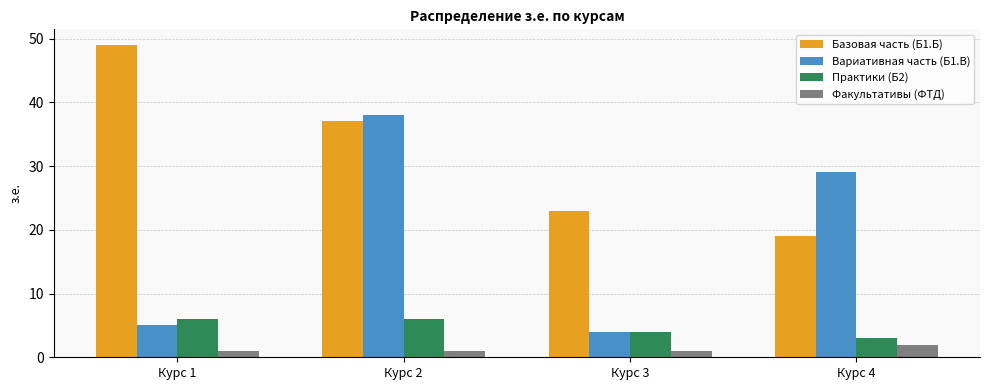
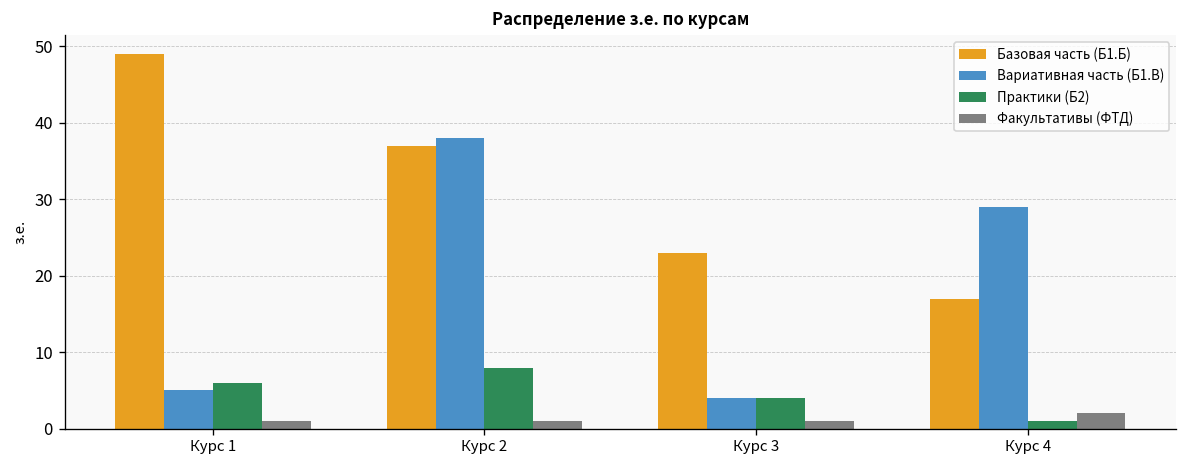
  {
    "Базовая часть (Б1.Б)": {
      "Курс 1": 49,
      "Курс 2": 37,
      "Курс 3": 23,
-     "Курс 4": 19
+     "Курс 4": 17
    },
    "Вариативная часть (Б1.В)": {
      "Курс 1": 5,
      "Курс 2": 38,
      "Курс 3": 4,
      "Курс 4": 29
    },
    "Практики (Б2)": {
      "Курс 1": 6,
-     "Курс 2": 6,
+     "Курс 2": 8,
      "Курс 3": 4,
-     "Курс 4": 3
+     "Курс 4": 1
    },
    "Факультативы (ФТД)": {
      "Курс 1": 1,
      "Курс 2": 1,
      "Курс 3": 1,
      "Курс 4": 2
    }
  }
